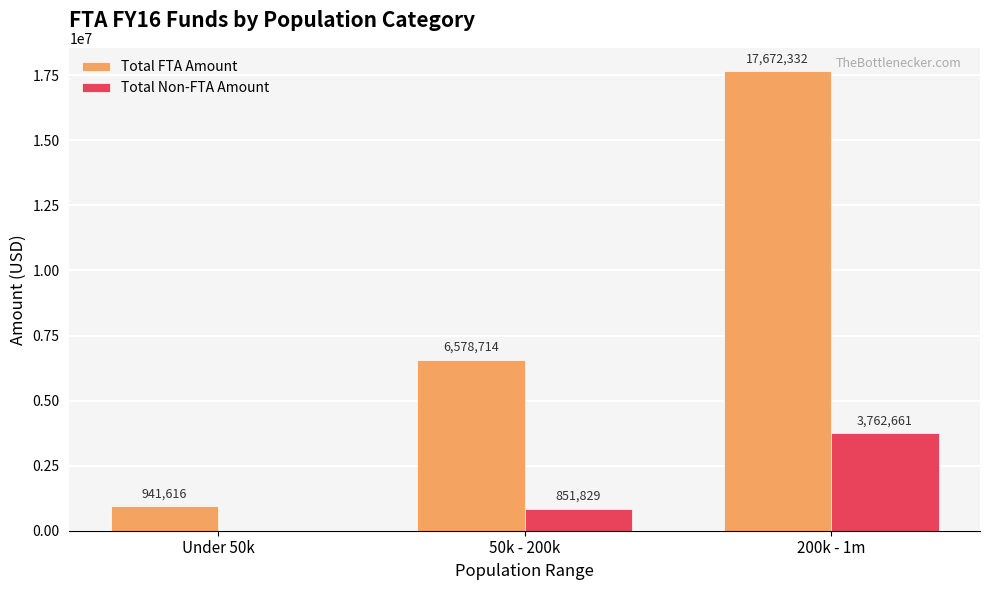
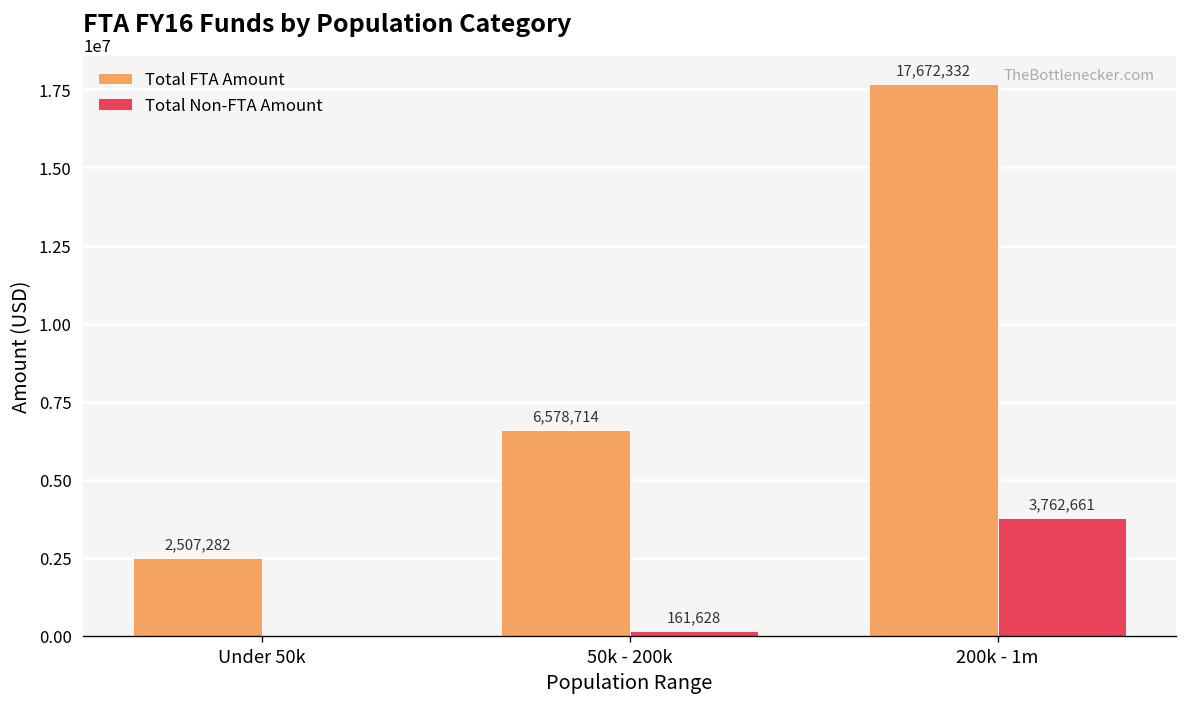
  {
    "Total FTA Amount": {
-     "Under 50k": "941,616",
+     "Under 50k": "2,507,282",
      "50k - 200k": "6,578,714",
      "200k - 1m": "17,672,332"
    },
    "Total Non-FTA Amount": {
-     "50k - 200k": "851,829",
+     "50k - 200k": "161,628",
      "200k - 1m": "3,762,661"
    }
  }
